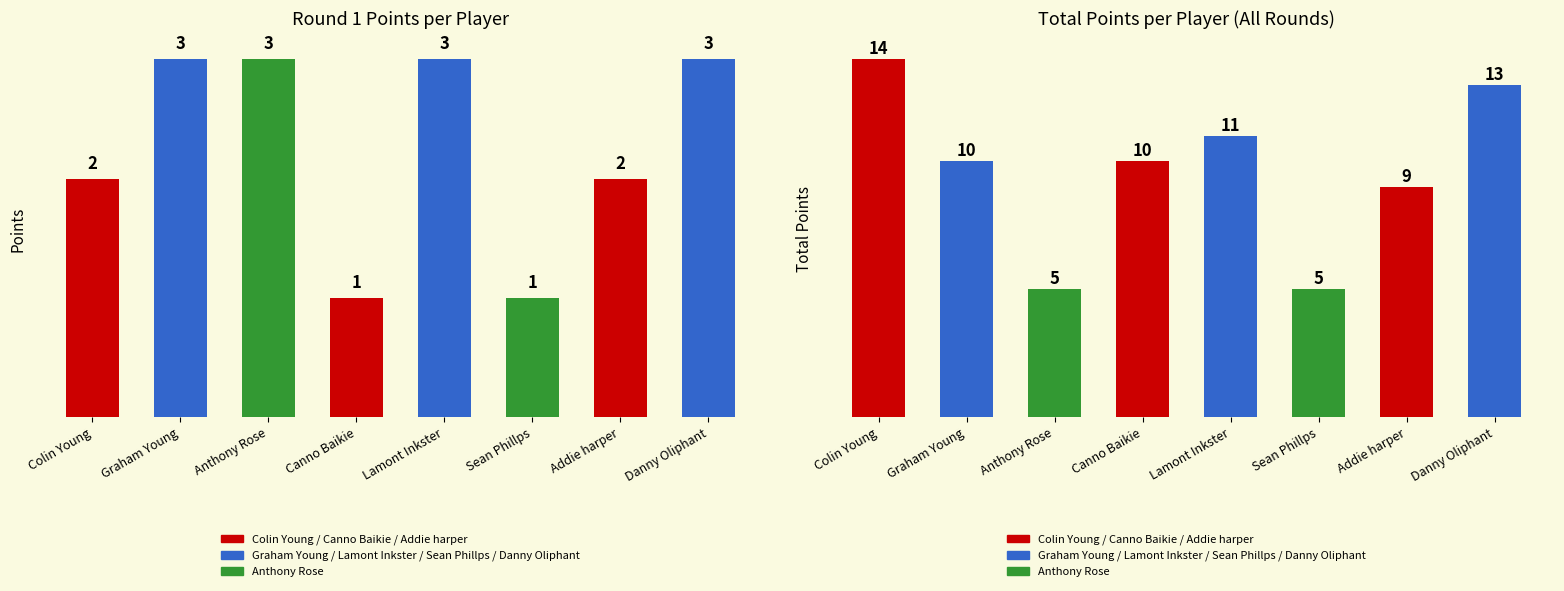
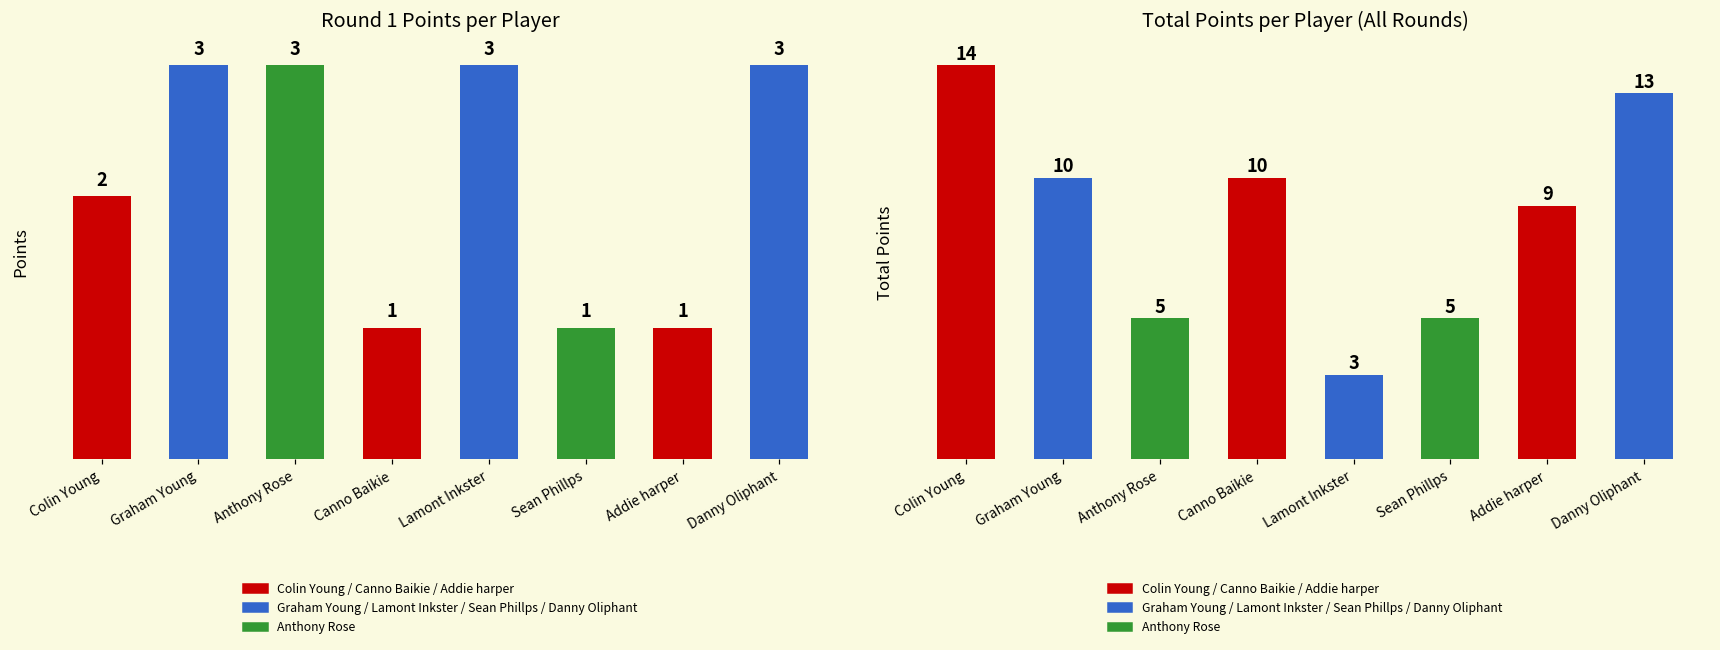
  {
    "Round 1 Points per Player": {
      "Colin Young": 2,
      "Graham Young": 3,
      "Anthony Rose": 3,
      "Canno Baikie": 1,
      "Lamont Inkster": 3,
      "Sean Phillps": 1,
-     "Addie harper": 2,
+     "Addie harper": 1,
      "Danny Oliphant": 3
    },
    "Total Points per Player (All Rounds)": {
      "Colin Young": 14,
      "Graham Young": 10,
      "Anthony Rose": 5,
      "Canno Baikie": 10,
-     "Lamont Inkster": 11,
+     "Lamont Inkster": 3,
      "Sean Phillps": 5,
      "Addie harper": 9,
      "Danny Oliphant": 13
    }
  }
